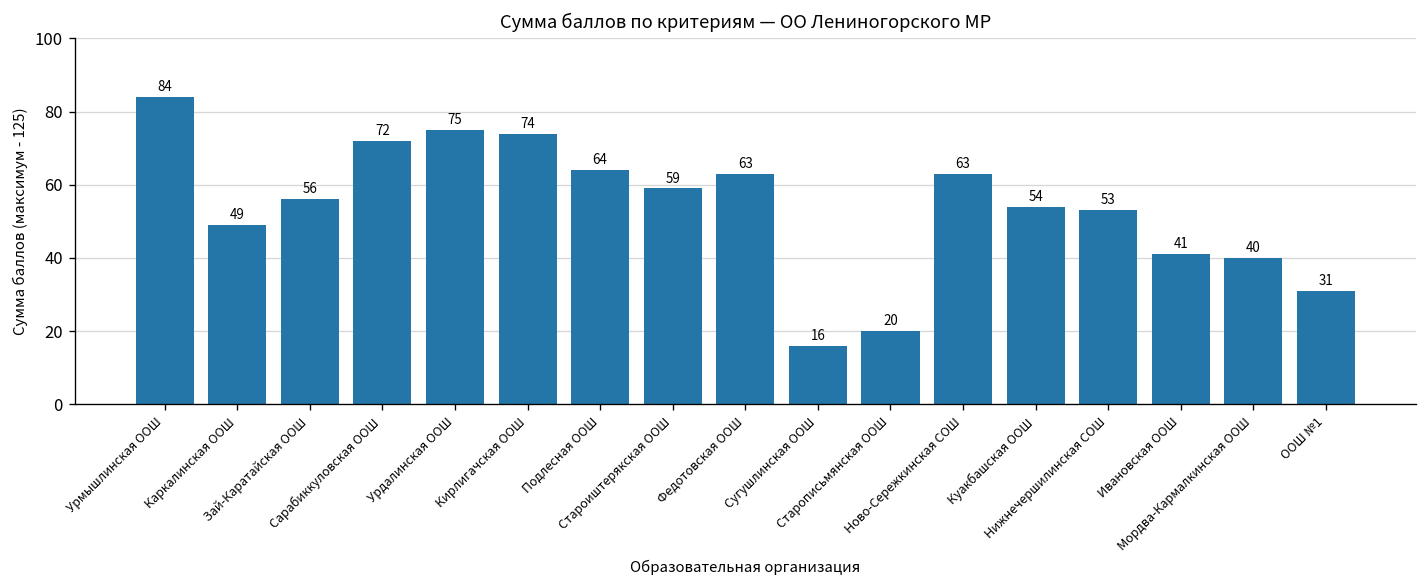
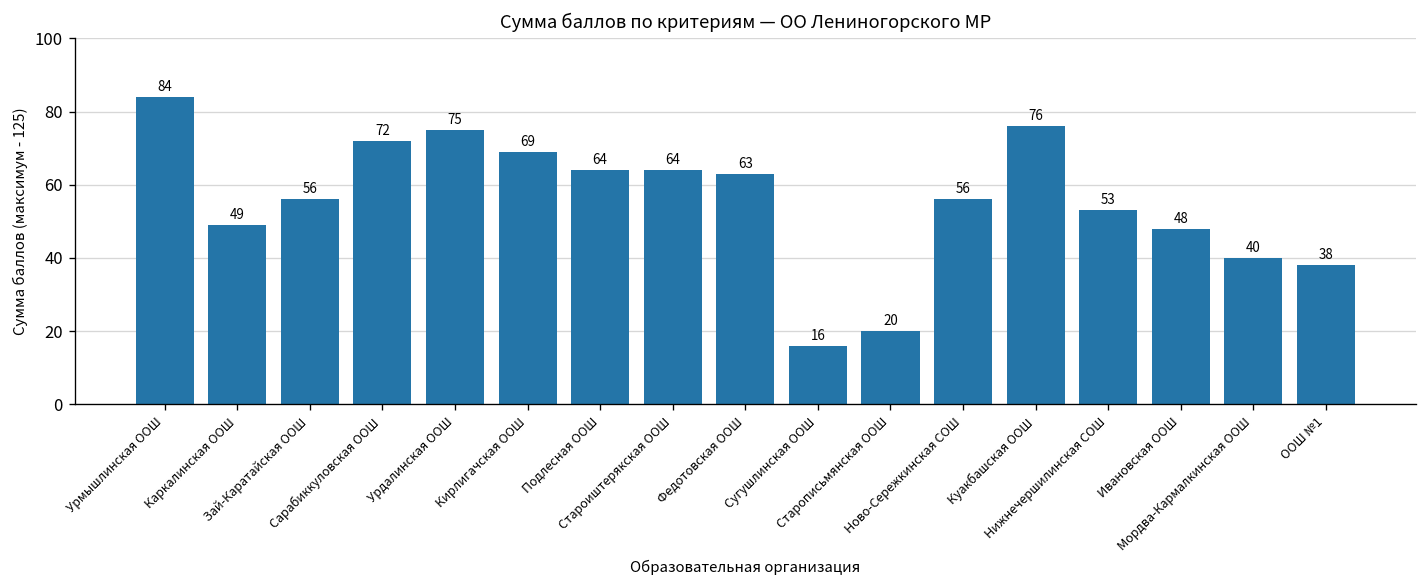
  {
    "Урмышлинская ООШ": 84,
    "Каркалинская ООШ": 49,
    "Зай-Каратайская ООШ": 56,
    "Сарабиккуловская ООШ": 72,
    "Урдалинская ООШ": 75,
-   "Кирлигачская ООШ": 74,
+   "Кирлигачская ООШ": 69,
    "Подлесная ООШ": 64,
-   "Староиштерякская ООШ": 59,
+   "Староиштерякская ООШ": 64,
    "Федотовская ООШ": 63,
    "Сугушлинская ООШ": 16,
    "Старописьмянская ООШ": 20,
-   "Ново-Сережкинская СОШ": 63,
-   "Куакбашская ООШ": 54,
+   "Ново-Сережкинская СОШ": 56,
+   "Куакбашская ООШ": 76,
    "Нижнечершилинская СОШ": 53,
-   "Ивановская ООШ": 41,
+   "Ивановская ООШ": 48,
    "Мордва-Кармалкинская ООШ": 40,
-   "ООШ №1": 31
+   "ООШ №1": 38
  }
